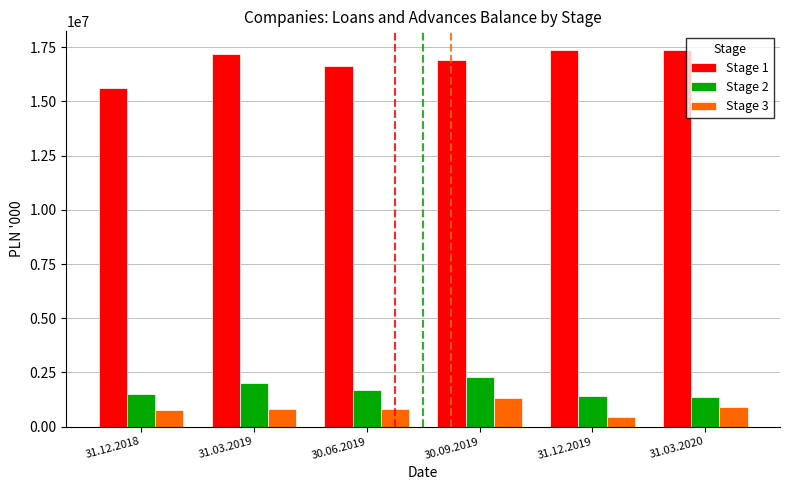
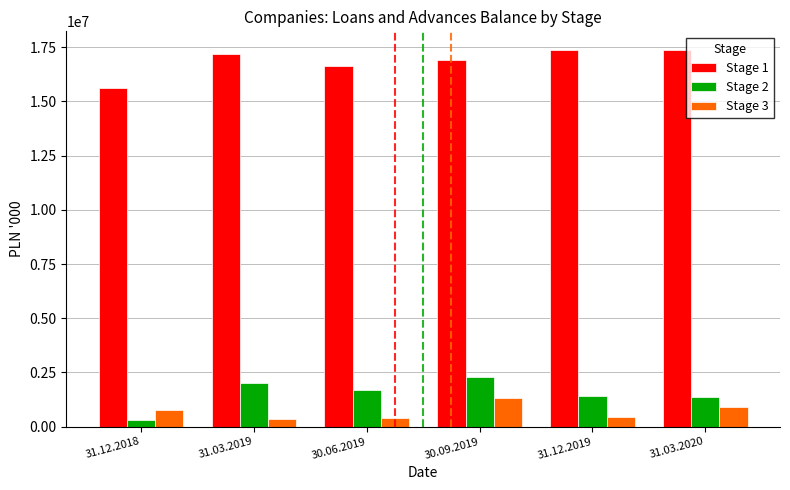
  {
    "Stage 1": {
      "31.12.2018": 15600000,
      "31.03.2019": 17200000,
      "30.06.2019": 16600000,
      "30.09.2019": 16900000,
      "31.12.2019": 17400000,
      "31.03.2020": 17400000
    },
    "Stage 2": {
-     "31.12.2018": 1500000,
+     "31.12.2018": 300000,
      "31.03.2019": 2000000,
      "30.06.2019": 1700000,
      "30.09.2019": 2300000,
      "31.12.2019": 1400000,
      "31.03.2020": 1400000
    },
    "Stage 3": {
      "31.12.2018": 800000,
-     "31.03.2019": 800000,
-     "30.06.2019": 800000,
+     "31.03.2019": 300000,
+     "30.06.2019": 400000,
      "30.09.2019": 1300000,
      "31.12.2019": 500000,
      "31.03.2020": 900000
    }
  }
